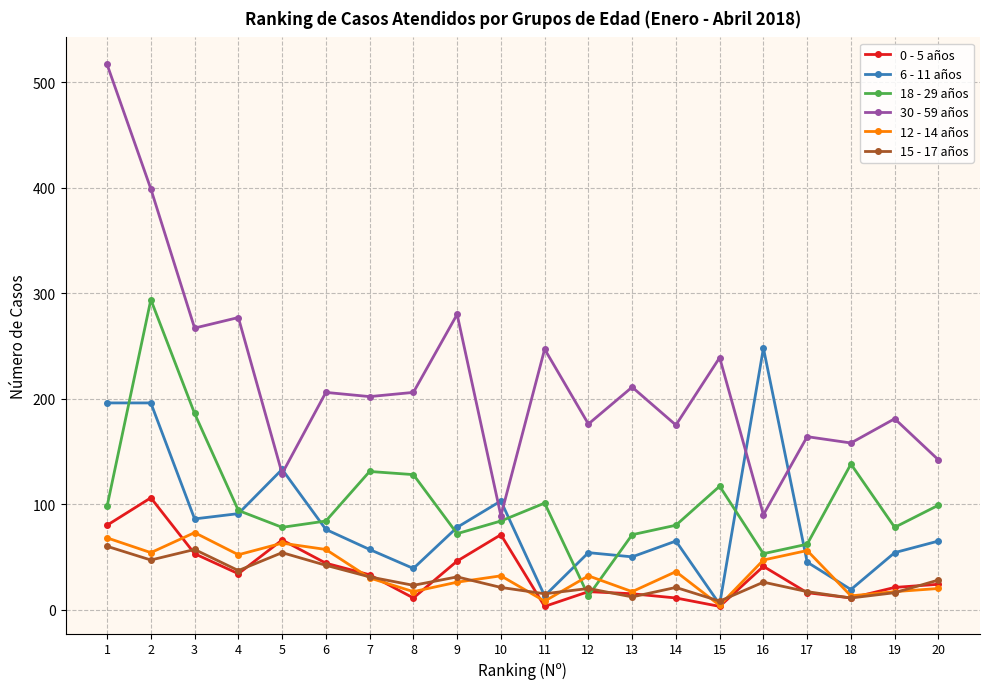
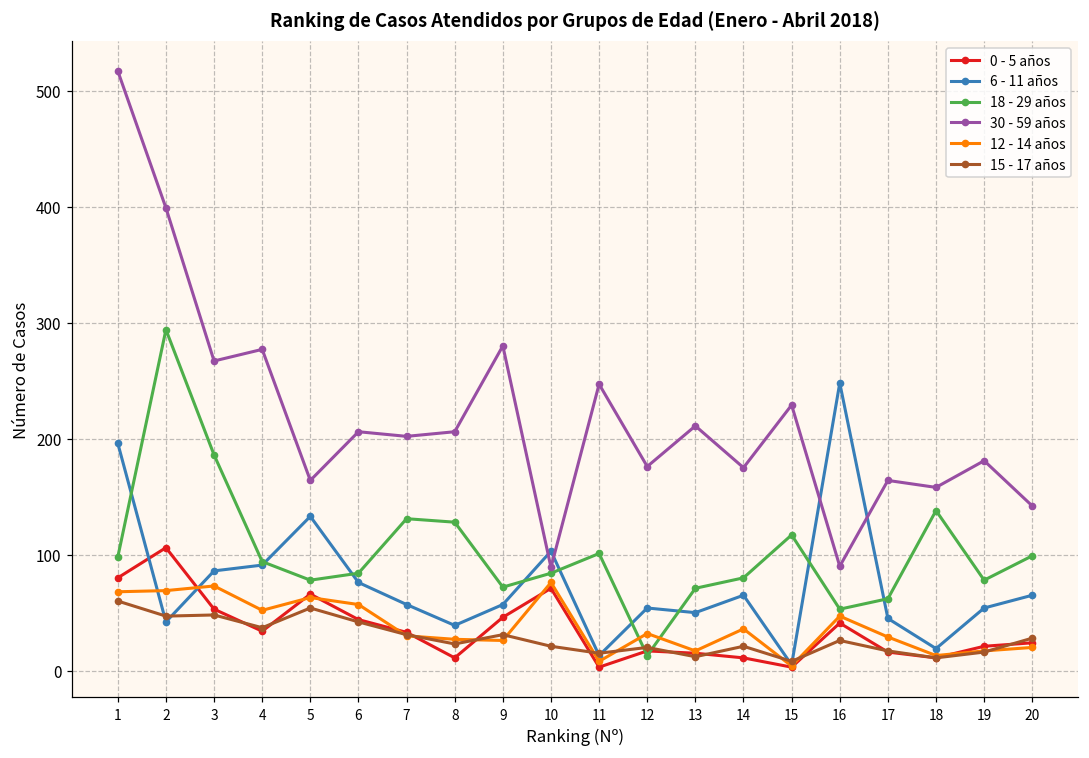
  {
    "0 - 5 años": {
      "1": 80,
      "2": 106,
      "3": 53,
      "4": 34,
      "5": 66,
      "8": 11,
      "9": 46,
      "10": 71,
      "11": 3,
      "12": 17,
      "14": 11,
      "16": 41,
      "19": 21,
      "20": 24
    },
    "6 - 11 años": {
      "1": 196,
-     "2": 196,
+     "2": 42,
      "3": 86,
      "4": 91,
      "5": 133,
      "6": 76,
      "7": 57,
      "8": 39,
-     "9": 78,
+     "9": 57,
      "10": 103,
      "12": 54,
      "13": 50,
      "14": 65,
      "16": 248,
      "17": 45,
      "18": 19,
      "19": 54,
      "20": 65
    },
    "18 - 29 años": {
      "1": 98,
      "2": 294,
      "3": 186,
      "4": 94,
      "5": 78,
      "6": 84,
      "7": 131,
      "8": 128,
      "9": 72,
      "10": 84,
      "11": 101,
      "12": 13,
      "13": 71,
      "14": 80,
      "15": 117,
      "16": 53,
      "17": 62,
      "18": 138,
      "19": 78,
      "20": 99
    },
    "30 - 59 años": {
      "1": 517,
      "2": 399,
      "3": 267,
      "4": 277,
-     "5": 129,
+     "5": 164,
      "6": 206,
      "7": 202,
      "8": 206,
      "9": 280,
      "10": 89,
      "11": 247,
      "12": 176,
      "13": 211,
      "14": 175,
-     "15": 239,
+     "15": 229,
      "16": 90,
      "17": 164,
      "18": 158,
      "19": 181,
      "20": 142
    },
    "12 - 14 años": {
      "1": 68,
-     "2": 54,
+     "2": 69,
      "3": 73,
      "4": 52,
      "5": 63,
      "6": 57,
-     "8": 17,
+     "8": 27,
      "9": 26,
-     "10": 32,
+     "10": 76,
      "11": 8,
      "12": 32,
      "14": 36,
      "16": 47,
-     "17": 56,
+     "17": 29,
      "20": 20
    },
    "15 - 17 años": {
      "1": 60,
      "2": 47,
-     "3": 57,
+     "3": 48,
      "4": 37,
      "5": 54,
      "8": 23,
      "9": 31,
      "10": 21,
      "12": 20,
      "13": 12,
      "14": 21,
      "15": 8,
      "16": 26,
      "20": 28
    }
  }
